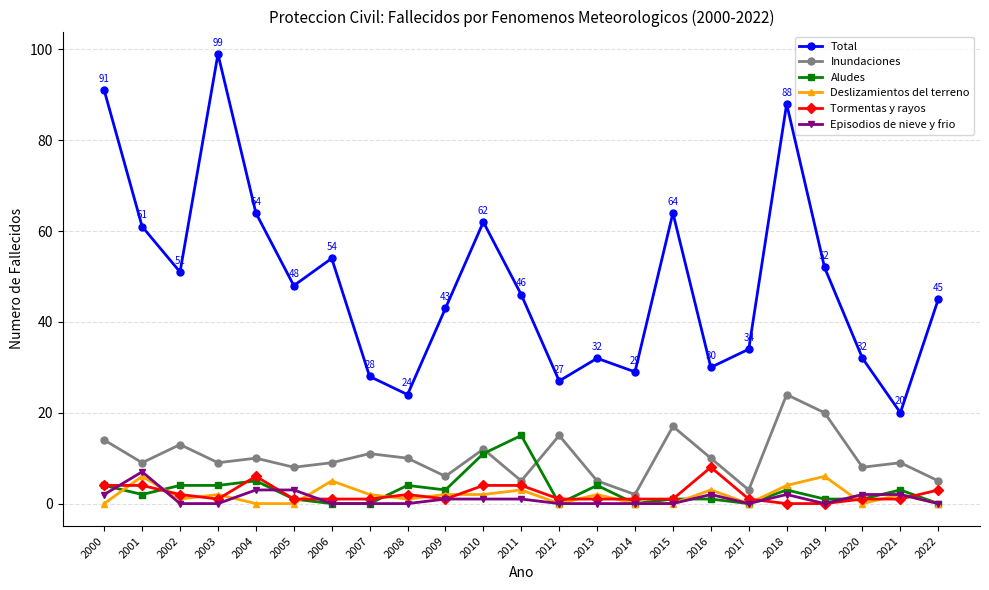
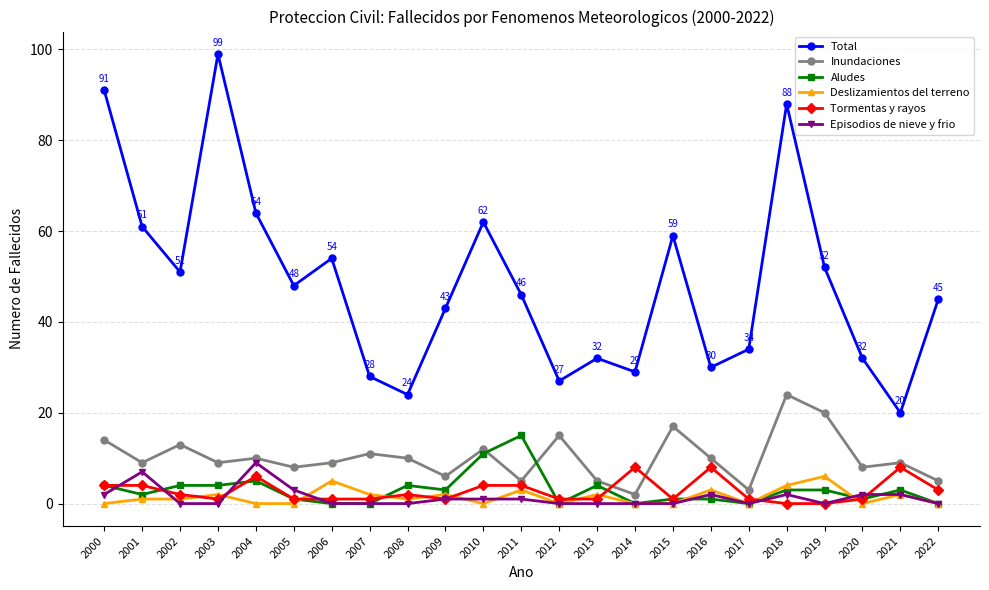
  {
    "Total": {
      "2000": 91,
      "2001": 61,
      "2002": 51,
      "2003": 99,
      "2004": 64,
      "2005": 48,
      "2006": 54,
      "2007": 28,
      "2008": 24,
      "2009": 43,
      "2010": 62,
      "2011": 46,
      "2012": 27,
      "2013": 32,
      "2014": 29,
-     "2015": 64,
+     "2015": 59,
      "2016": 30,
      "2017": 34,
      "2018": 88,
      "2019": 52,
      "2020": 32,
      "2021": 20,
      "2022": 45
    },
    "Inundaciones": {
      "2000": 14,
      "2001": 9,
      "2002": 13,
      "2003": 9,
      "2004": 10,
      "2005": 8,
      "2006": 9,
      "2007": 11,
      "2008": 10,
      "2009": 6,
      "2010": 12,
      "2011": 5,
      "2012": 15,
      "2013": 5,
      "2014": 2,
      "2015": 17,
      "2016": 10,
      "2017": 3,
      "2018": 24,
      "2019": 20,
      "2020": 8,
      "2021": 9,
      "2022": 5
    },
    "Aludes": {
      "2001": 2,
      "2002": 4,
      "2003": 4,
      "2004": 5,
      "2008": 4,
      "2009": 3,
      "2010": 11,
      "2011": 15,
      "2013": 4,
      "2016": 1,
      "2018": 3,
-     "2019": 1,
+     "2019": 3,
      "2021": 3
    },
    "Deslizamientos del terreno": {
      "2000": 0,
-     "2001": 6,
+     "2001": 1,
      "2002": 1,
      "2003": 2,
      "2004": 0,
      "2005": 0,
      "2006": 5,
      "2007": 2,
      "2008": 1,
      "2009": 2,
-     "2010": 2,
+     "2010": 0,
      "2011": 3,
      "2013": 2,
      "2016": 3,
      "2018": 4,
      "2019": 6,
      "2020": 0
    },
    "Tormentas y rayos": {
      "2001": 4,
      "2002": 2,
      "2003": 1,
      "2004": 6,
      "2006": 1,
      "2007": 1,
      "2008": 2,
      "2010": 4,
      "2011": 4,
      "2012": 1,
      "2013": 1,
-     "2014": 1,
+     "2014": 8,
      "2016": 8,
      "2017": 1,
      "2018": 0,
-     "2021": 1,
+     "2021": 8,
      "2022": 3
    },
    "Episodios de nieve y frio": {
      "2000": 2,
      "2001": 7,
      "2002": 0,
      "2003": 0,
-     "2004": 3,
+     "2004": 9,
      "2005": 3,
      "2008": 0,
      "2010": 1,
      "2011": 1,
      "2013": 0,
      "2016": 2,
      "2018": 2,
      "2020": 2
    }
  }
